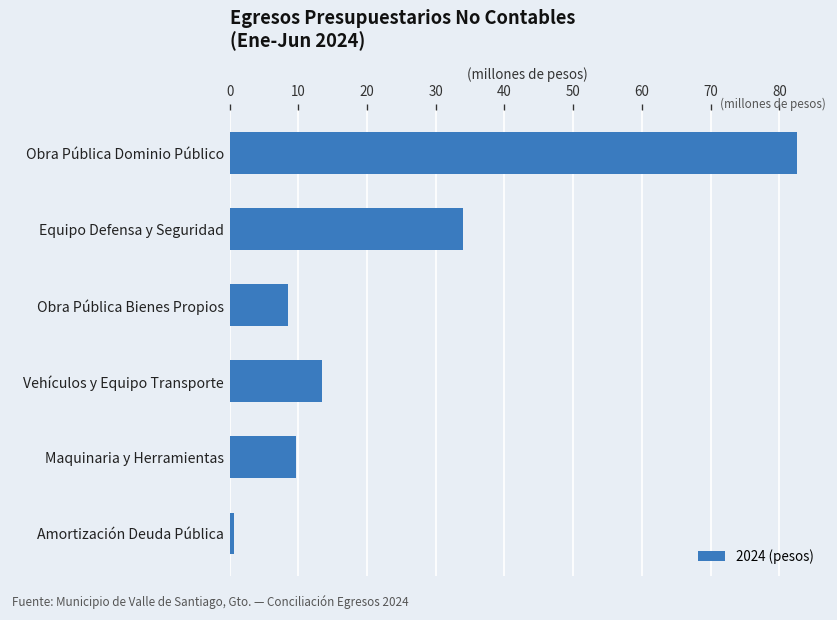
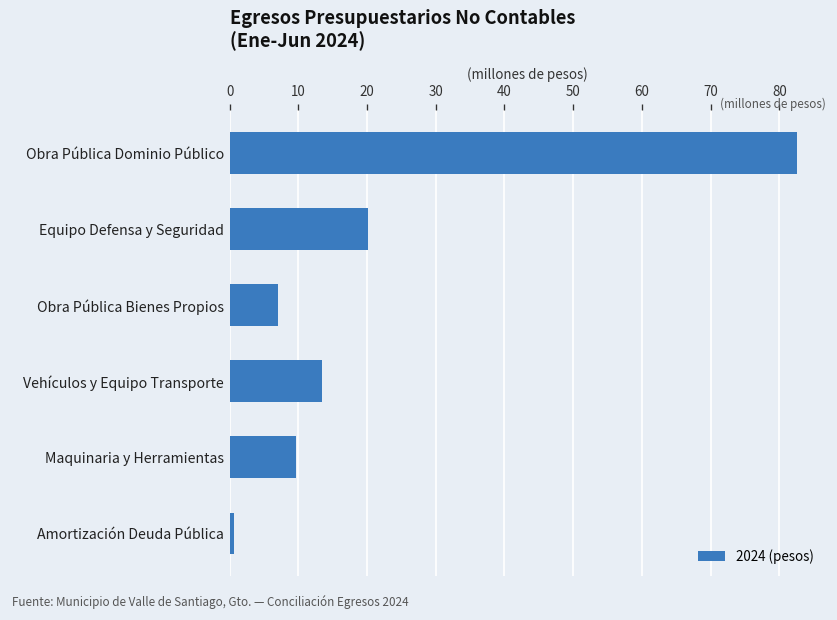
  {
    "Obra Pública Dominio Público": 83,
-   "Equipo Defensa y Seguridad": 34,
-   "Obra Pública Bienes Propios": 8,
+   "Equipo Defensa y Seguridad": 20,
+   "Obra Pública Bienes Propios": 7,
    "Vehículos y Equipo Transporte": 13,
    "Maquinaria y Herramientas": 10,
    "Amortización Deuda Pública": 1
  }
